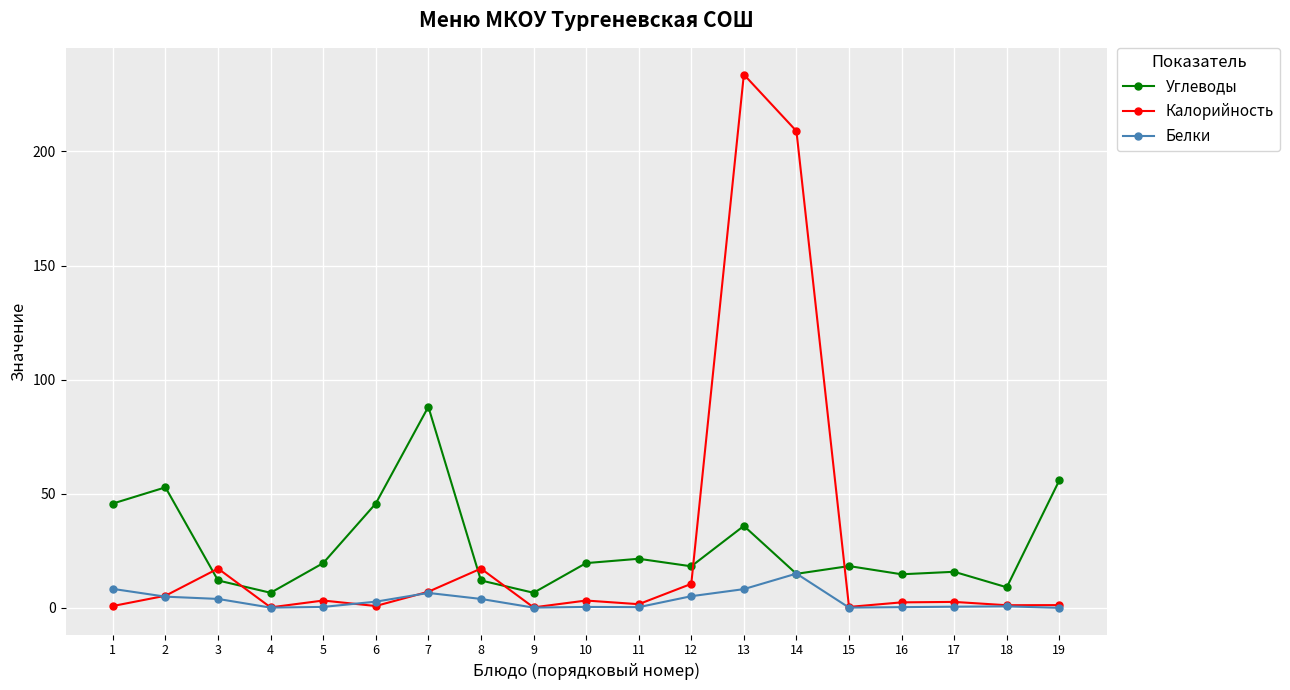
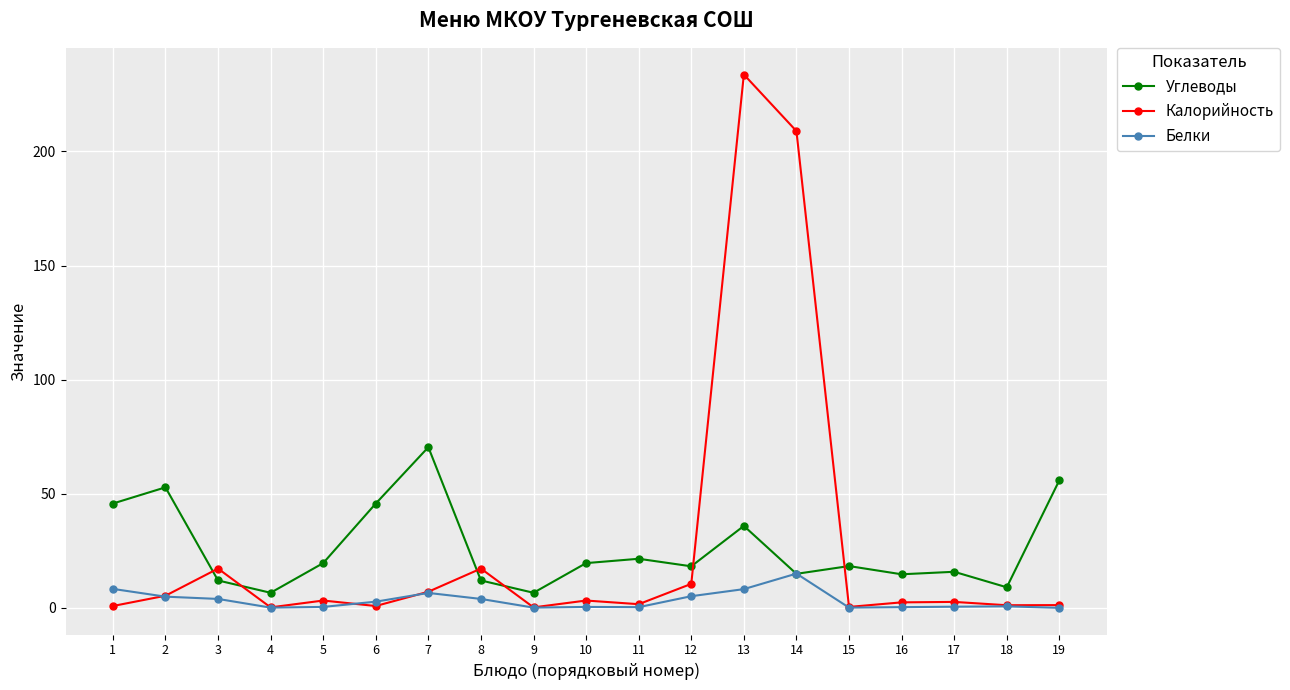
  {
    "Углеводы": {
      "1": 46,
      "2": 53,
      "3": 12,
      "4": 7,
      "5": 20,
      "6": 46,
-     "7": 88,
+     "7": 70,
      "8": 12,
      "9": 7,
      "10": 20,
      "11": 22,
      "12": 18,
      "13": 36,
      "15": 18,
      "16": 15,
      "17": 16,
      "18": 9,
      "19": 56
    },
    "Калорийность": {
      "1": 1,
      "3": 17,
      "5": 3,
      "6": 1,
      "8": 17,
      "10": 3,
      "11": 2,
      "12": 11,
      "13": 234,
      "14": 209,
      "16": 2,
      "17": 3,
      "19": 1
    },
    "Белки": {
      "1": 8,
      "3": 4,
      "5": 0,
      "6": 3,
      "8": 4,
      "10": 0,
      "11": 0,
      "12": 5,
      "13": 8,
      "16": 0,
      "17": 1,
      "19": 0
    }
  }
